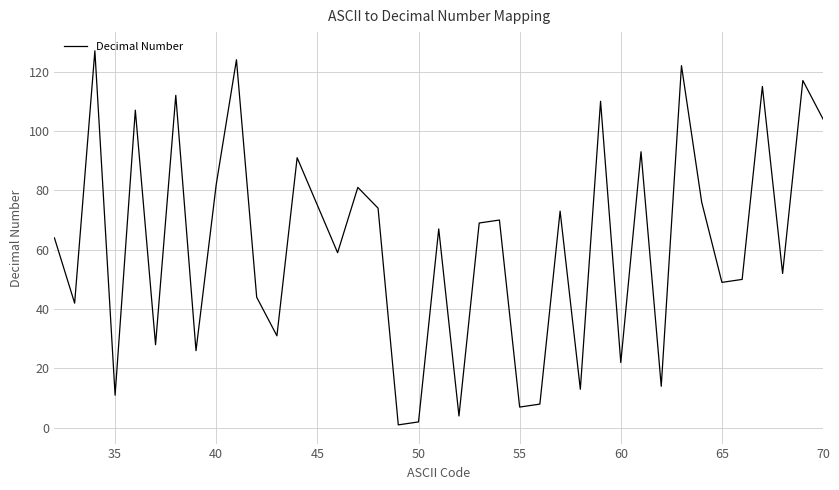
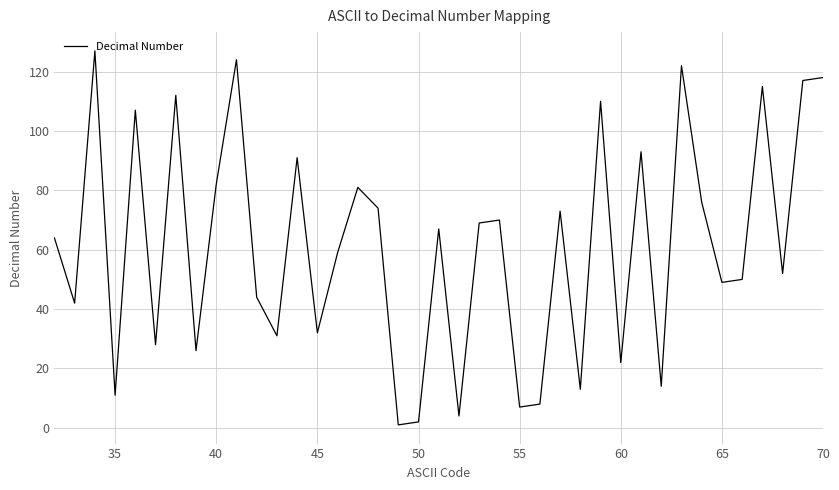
  {
    "35": 11,
    "40": 82,
-   "45": 75,
+   "45": 32,
    "50": 2,
    "55": 7,
    "60": 22,
    "65": 49,
-   "70": 104
+   "70": 118
  }
